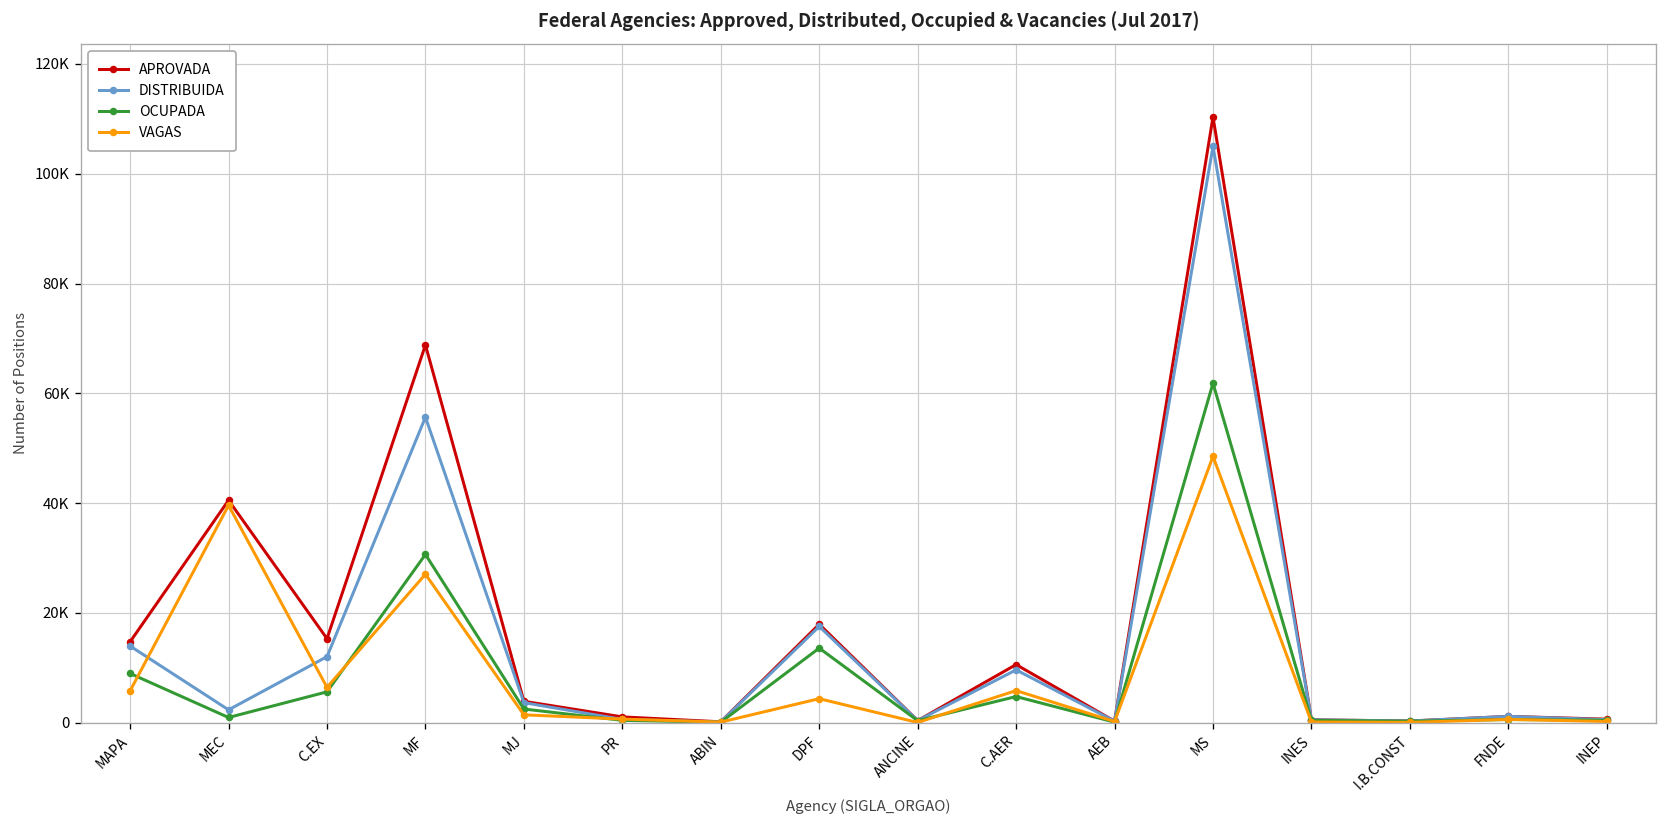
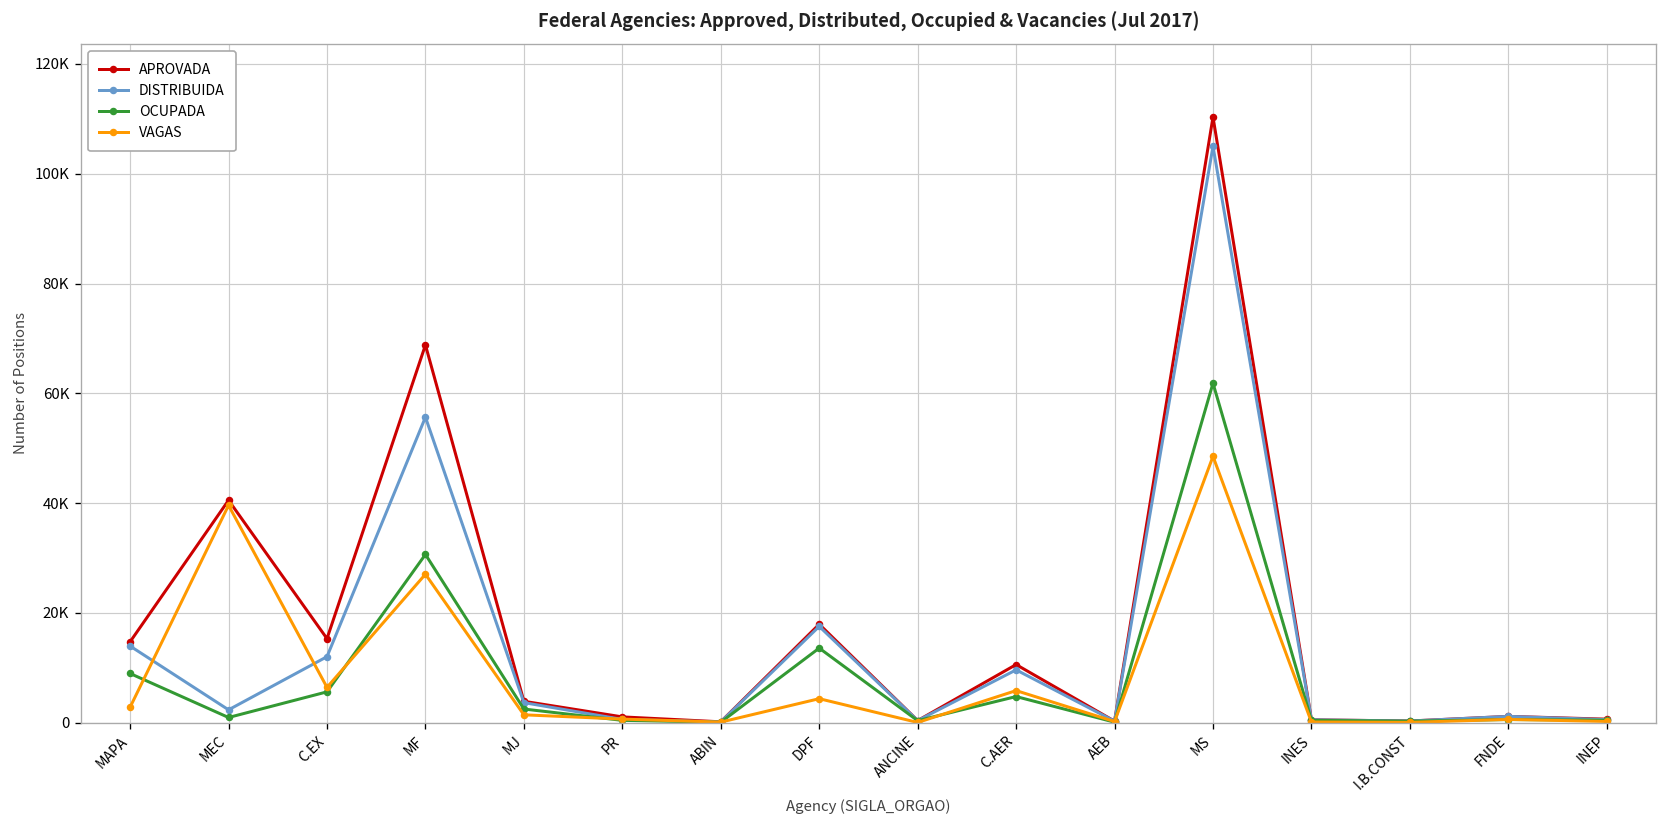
  {
    "APROVADA": {
      "MAPA": 15000,
      "MEC": 41000,
      "C.EX": 15000,
      "MF": 69000,
      "C.AER": 11000,
      "MS": 110000
    },
    "DISTRIBUIDA": {
      "MAPA": 14000,
      "MEC": 2000,
      "C.EX": 12000,
      "MF": 56000,
      "C.AER": 10000,
      "MS": 105000
    },
    "OCUPADA": {
      "MAPA": 9000,
      "MEC": 1000,
      "C.EX": 6000,
      "MF": 31000,
      "MJ": 2000,
      "DPF": 14000,
      "C.AER": 5000,
      "MS": 62000
    },
    "VAGAS": {
-     "MAPA": 6000,
+     "MAPA": 3000,
      "MEC": 40000,
      "C.EX": 6000,
      "MF": 27000,
      "MJ": 1000,
      "DPF": 4000,
      "C.AER": 6000,
      "MS": 49000
    }
  }
